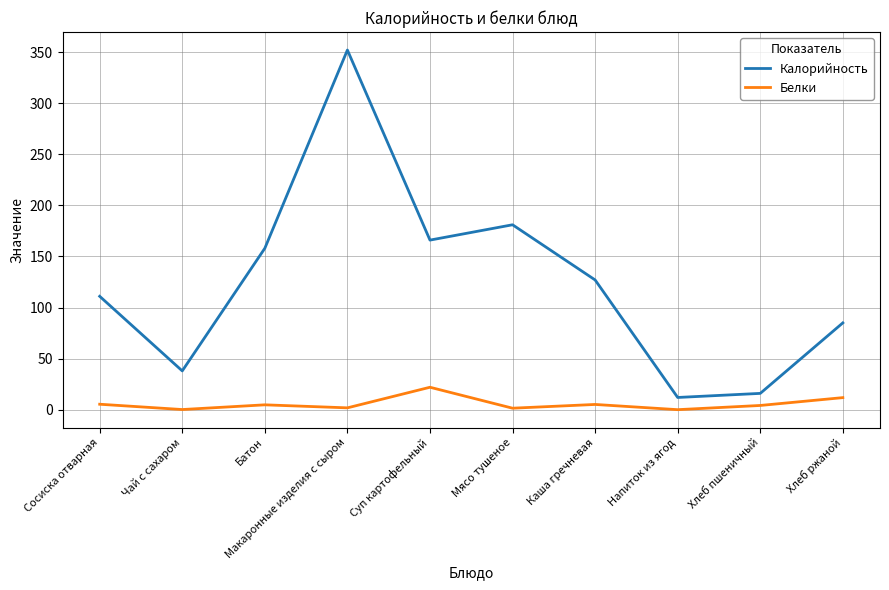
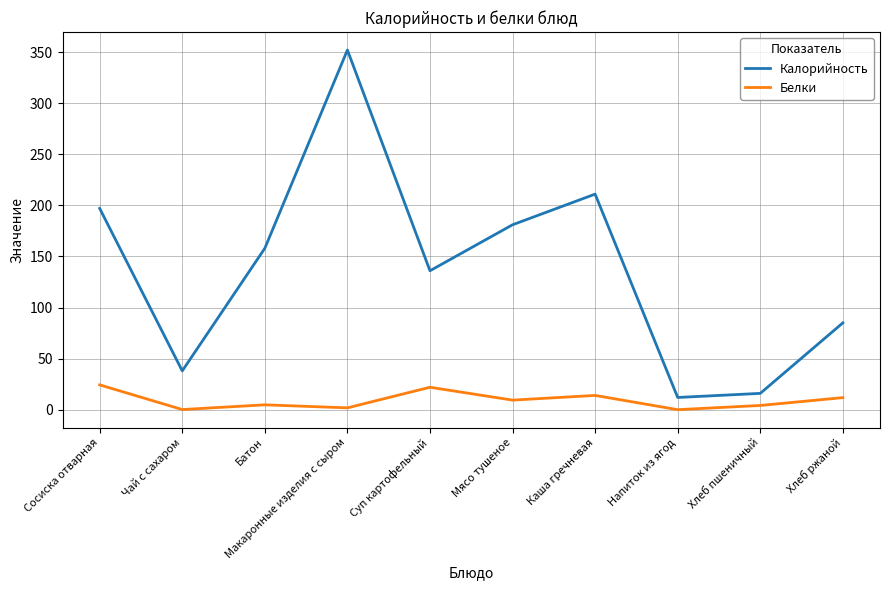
  {
    "Калорийность": {
-     "Сосиска отварная": 111,
+     "Сосиска отварная": 197,
      "Чай с сахаром": 38,
      "Батон": 158,
      "Макаронные изделия с сыром": 352,
-     "Суп картофельный": 166,
+     "Суп картофельный": 136,
      "Мясо тушеное": 181,
-     "Каша гречневая": 127,
+     "Каша гречневая": 211,
      "Напиток из ягод": 12,
      "Хлеб пшеничный": 16,
      "Хлеб ржаной": 85
    },
    "Белки": {
-     "Сосиска отварная": 5,
+     "Сосиска отварная": 24,
      "Чай с сахаром": 0,
      "Батон": 5,
      "Макаронные изделия с сыром": 2,
      "Суп картофельный": 22,
-     "Мясо тушеное": 2,
-     "Каша гречневая": 5,
+     "Мясо тушеное": 9,
+     "Каша гречневая": 14,
      "Напиток из ягод": 0,
      "Хлеб пшеничный": 4,
      "Хлеб ржаной": 12
    }
  }
